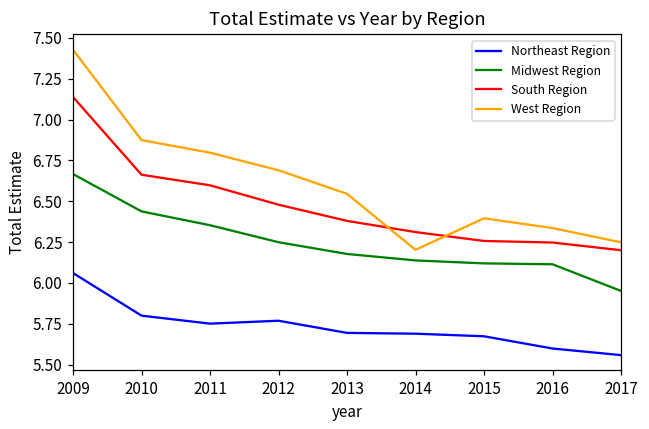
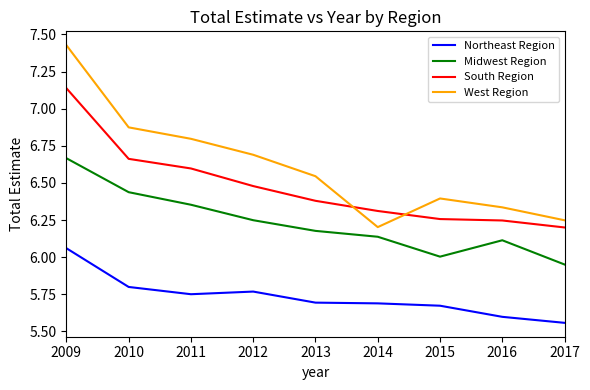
  {
    "Northeast Region": {
      "2009": 6.06,
      "2010": 5.80,
      "2011": 5.75,
      "2012": 5.77,
      "2013": 5.69,
      "2014": 5.69,
      "2015": 5.67,
      "2016": 5.60,
      "2017": 5.56
    },
    "Midwest Region": {
      "2009": 6.67,
      "2010": 6.44,
      "2011": 6.35,
      "2012": 6.25,
      "2013": 6.18,
      "2014": 6.14,
-     "2015": 6.12,
+     "2015": 6.00,
      "2016": 6.11,
      "2017": 5.95
    },
    "South Region": {
      "2009": 7.14,
      "2010": 6.66,
      "2011": 6.60,
      "2012": 6.48,
      "2013": 6.38,
      "2014": 6.31,
      "2015": 6.26,
      "2016": 6.25,
      "2017": 6.20
    },
    "West Region": {
      "2009": 7.43,
      "2010": 6.87,
      "2011": 6.80,
      "2012": 6.69,
      "2013": 6.55,
      "2014": 6.20,
      "2015": 6.40,
      "2016": 6.34,
      "2017": 6.25
    }
  }
